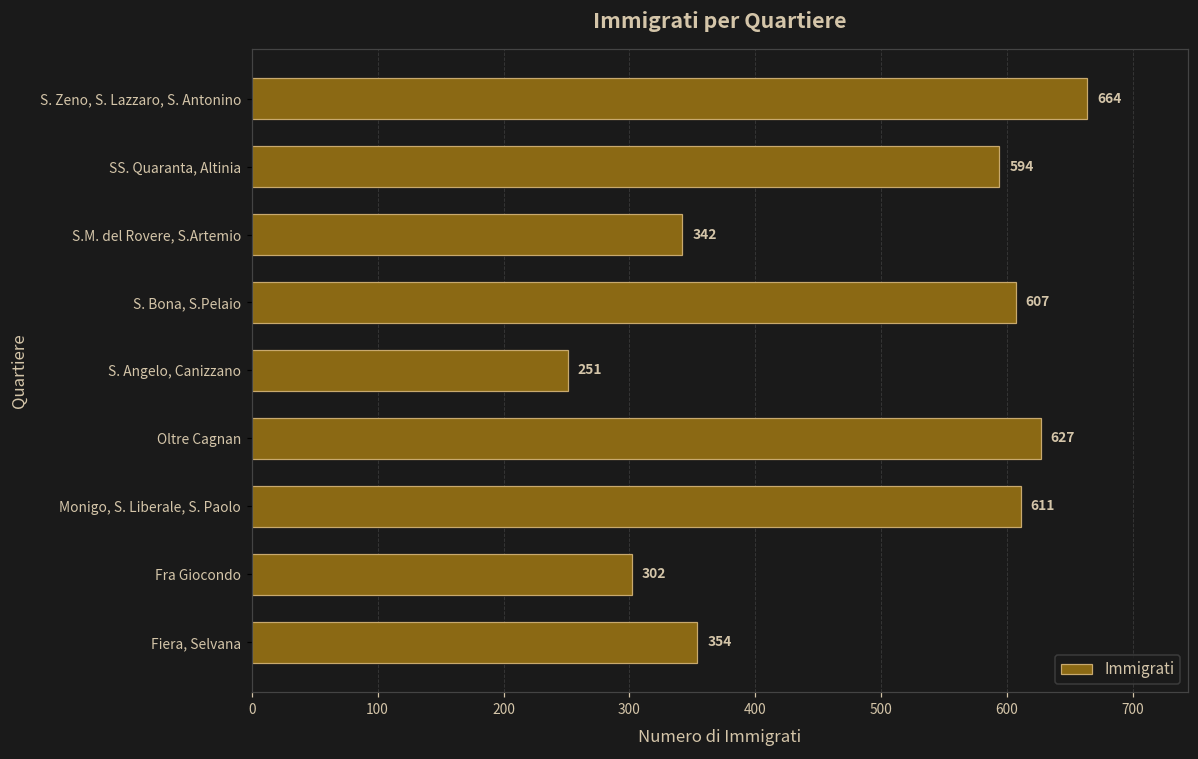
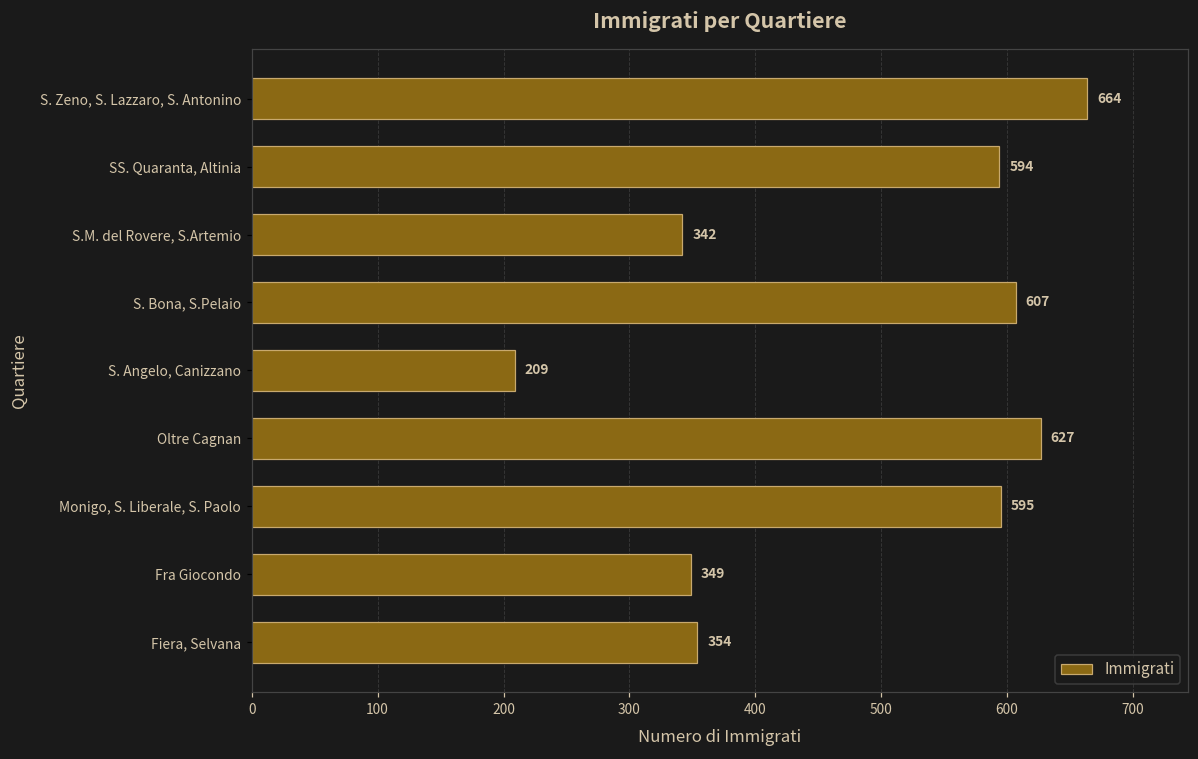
  {
    "S. Zeno, S. Lazzaro, S. Antonino": 664,
    "SS. Quaranta, Altinia": 594,
    "S.M. del Rovere, S.Artemio": 342,
    "S. Bona, S.Pelaio": 607,
-   "S. Angelo, Canizzano": 251,
+   "S. Angelo, Canizzano": 209,
    "Oltre Cagnan": 627,
-   "Monigo, S. Liberale, S. Paolo": 611,
-   "Fra Giocondo": 302,
+   "Monigo, S. Liberale, S. Paolo": 595,
+   "Fra Giocondo": 349,
    "Fiera, Selvana": 354
  }
